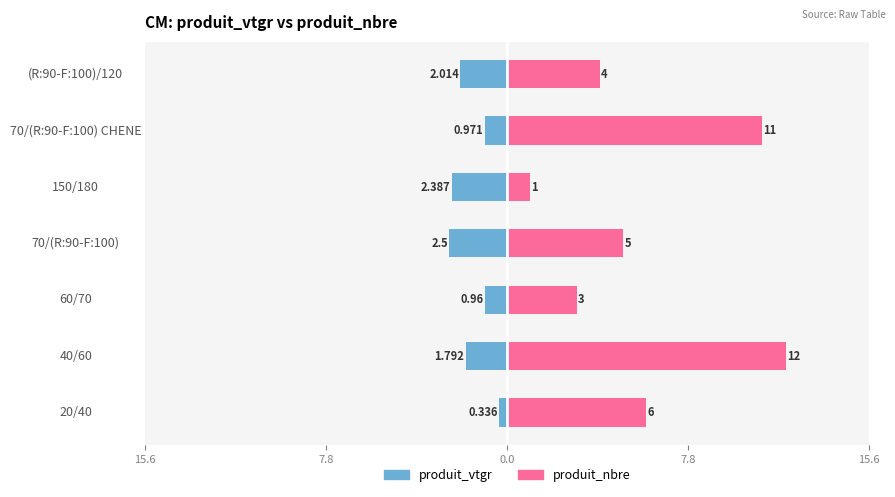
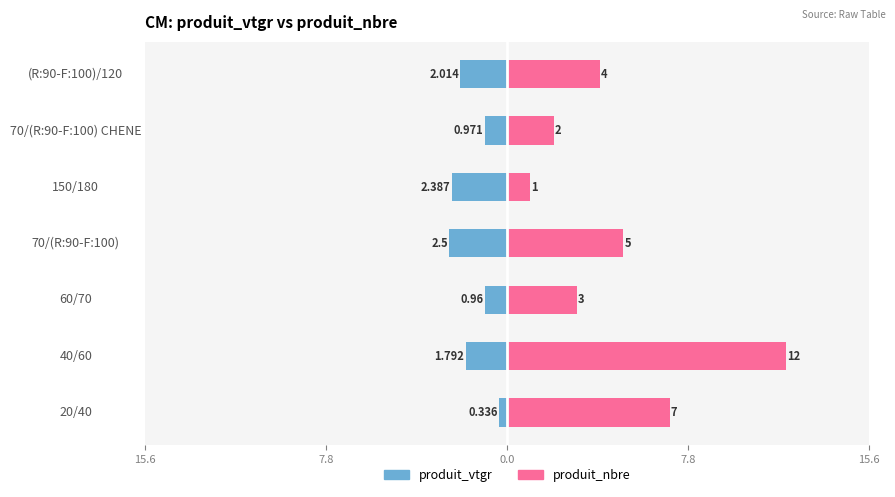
  {
    "produit_nbre": {
      "(R:90-F:100)/120": 4,
-     "70/(R:90-F:100) CHENE": 11,
+     "70/(R:90-F:100) CHENE": 2,
      "150/180": 1,
      "70/(R:90-F:100)": 5,
      "60/70": 3,
      "40/60": 12,
-     "20/40": 6
+     "20/40": 7
    }
  }
